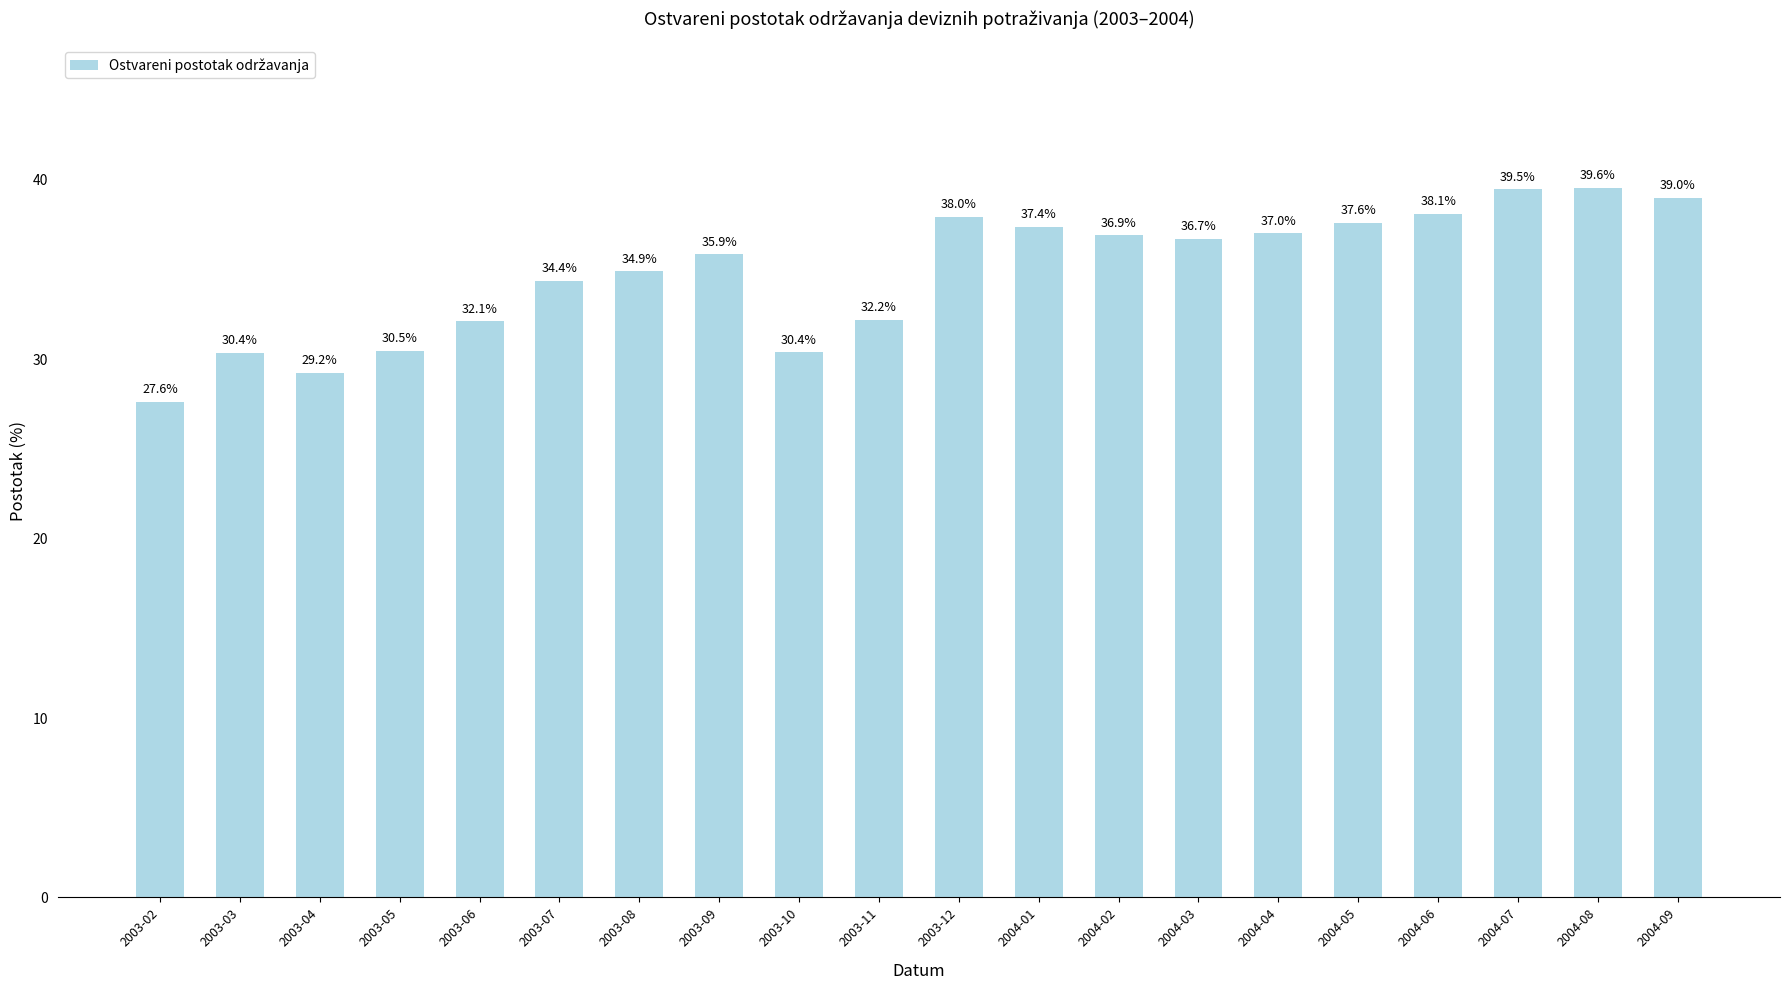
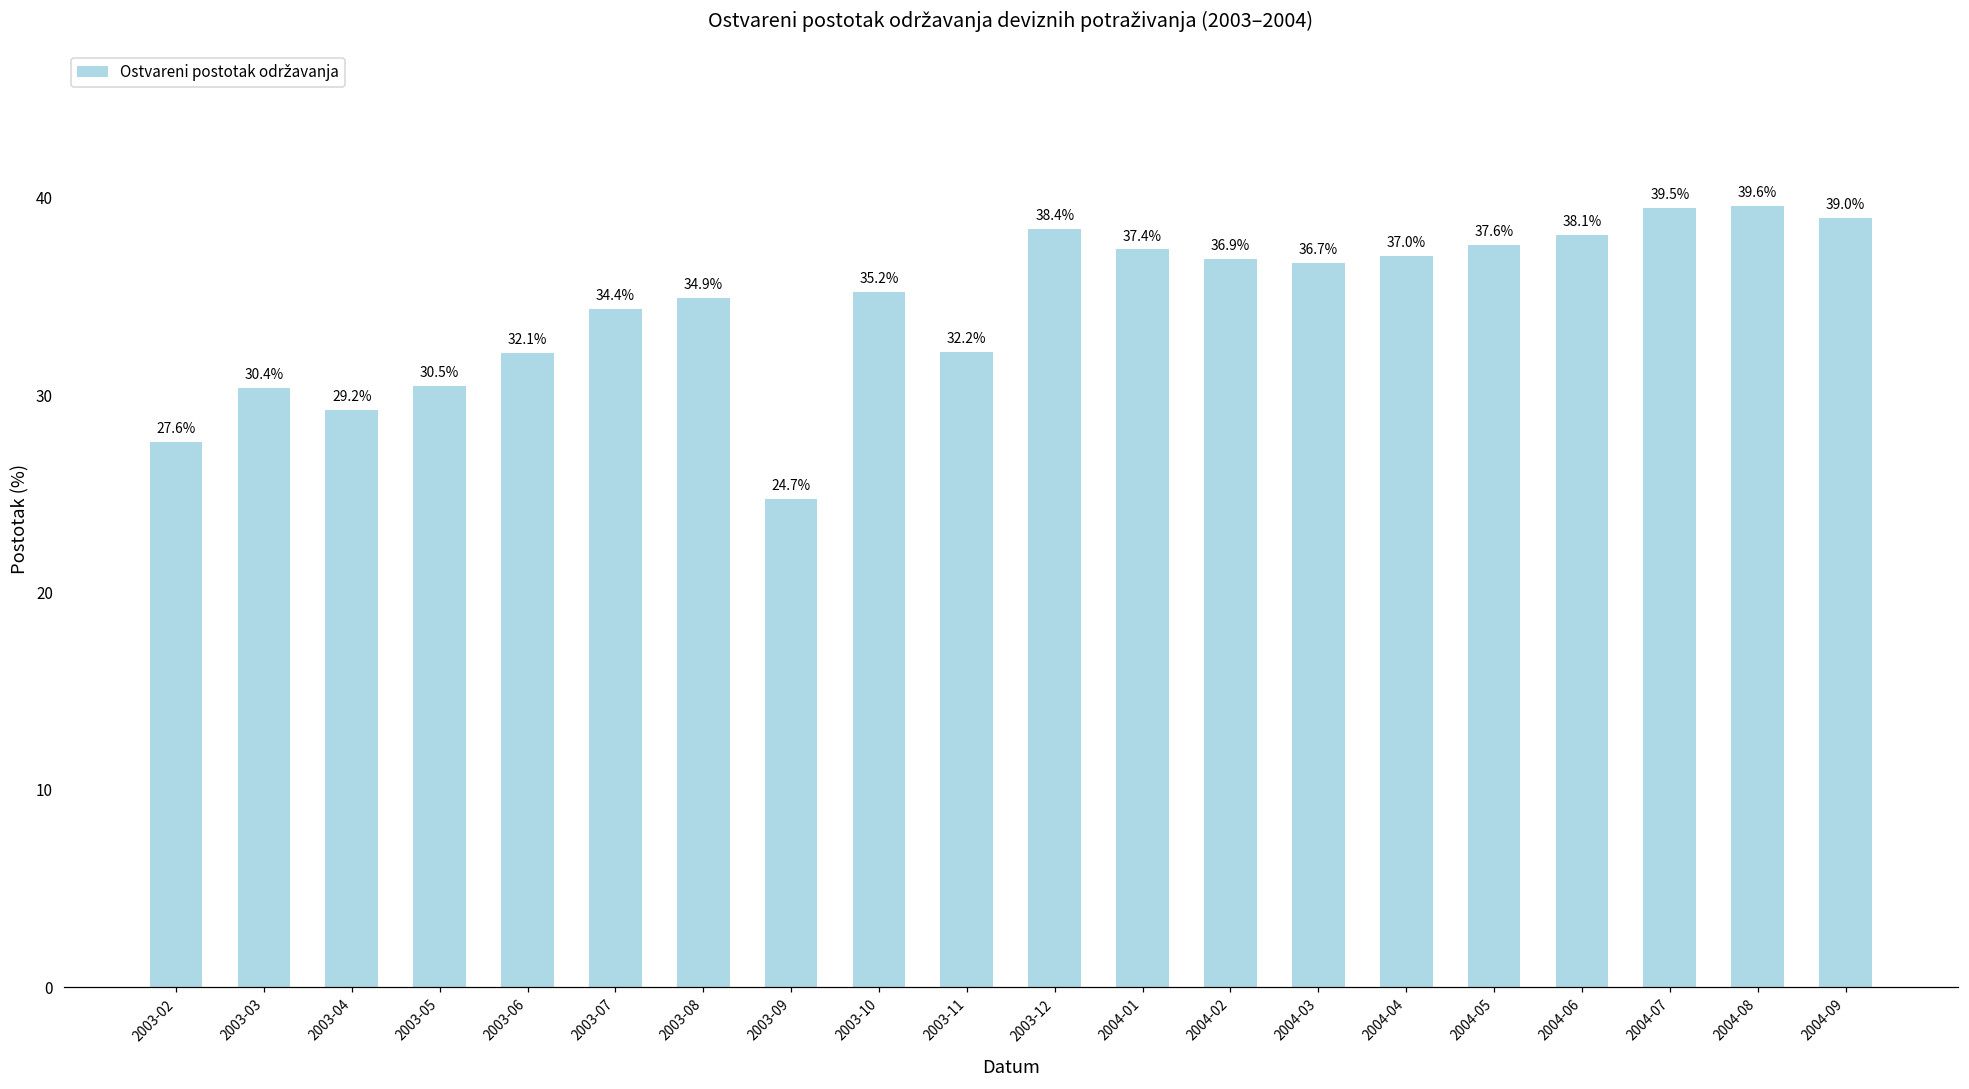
  {
    "2003-02": "27.6%",
    "2003-03": "30.4%",
    "2003-04": "29.2%",
    "2003-05": "30.5%",
    "2003-06": "32.1%",
    "2003-07": "34.4%",
    "2003-08": "34.9%",
-   "2003-09": "35.9%",
-   "2003-10": "30.4%",
+   "2003-09": "24.7%",
+   "2003-10": "35.2%",
    "2003-11": "32.2%",
-   "2003-12": "38.0%",
+   "2003-12": "38.4%",
    "2004-01": "37.4%",
    "2004-02": "36.9%",
    "2004-03": "36.7%",
    "2004-04": "37.0%",
    "2004-05": "37.6%",
    "2004-06": "38.1%",
    "2004-07": "39.5%",
    "2004-08": "39.6%",
    "2004-09": "39.0%"
  }
